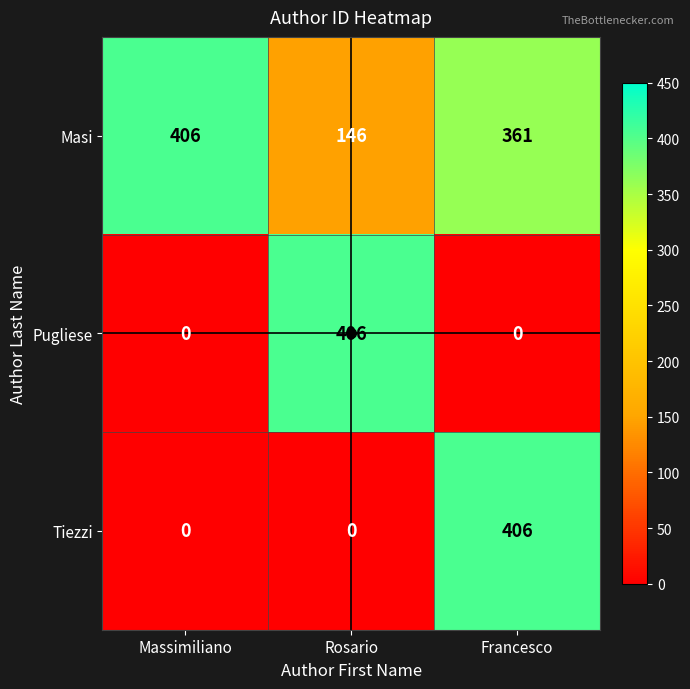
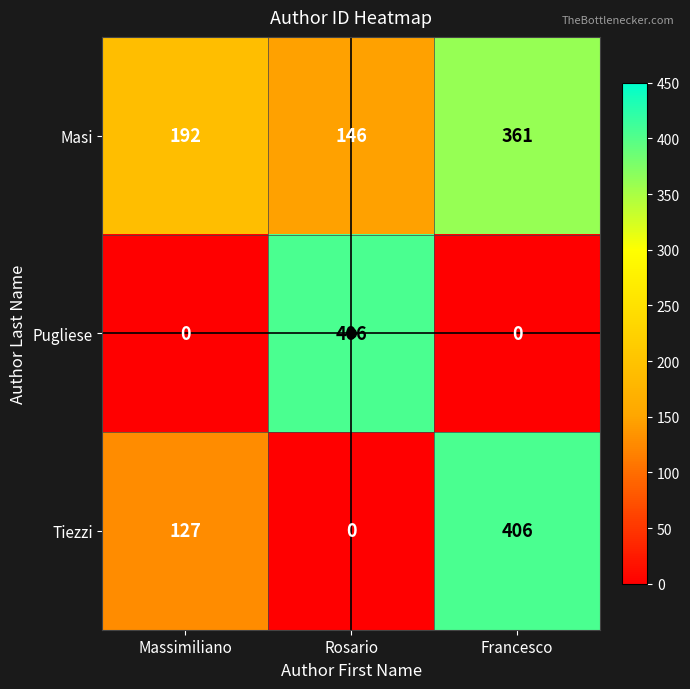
  {
    "Masi": {
-     "Massimiliano": 406,
+     "Massimiliano": 192,
      "Rosario": 146,
      "Francesco": 361
    },
    "Pugliese": {
      "Massimiliano": 0,
      "Francesco": 0
    },
    "Tiezzi": {
-     "Massimiliano": 0,
+     "Massimiliano": 127,
      "Rosario": 0,
      "Francesco": 406
    }
  }
